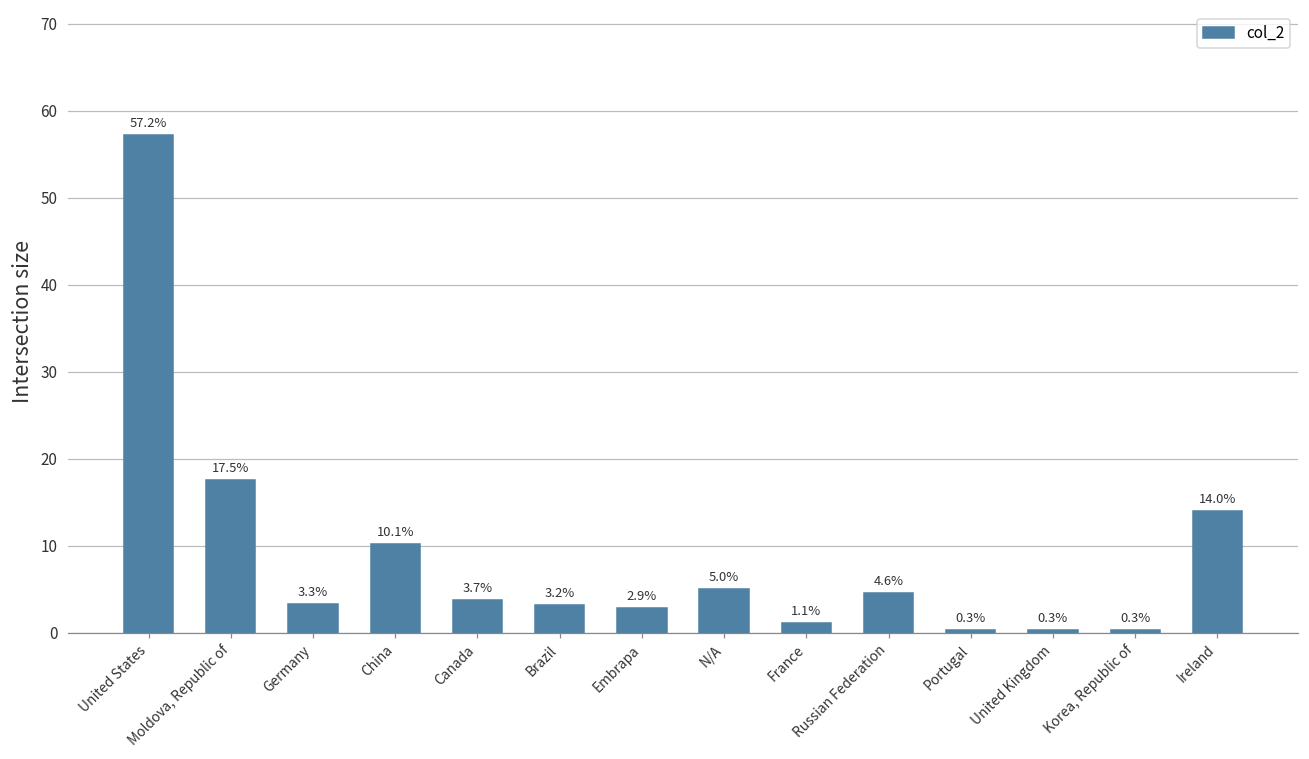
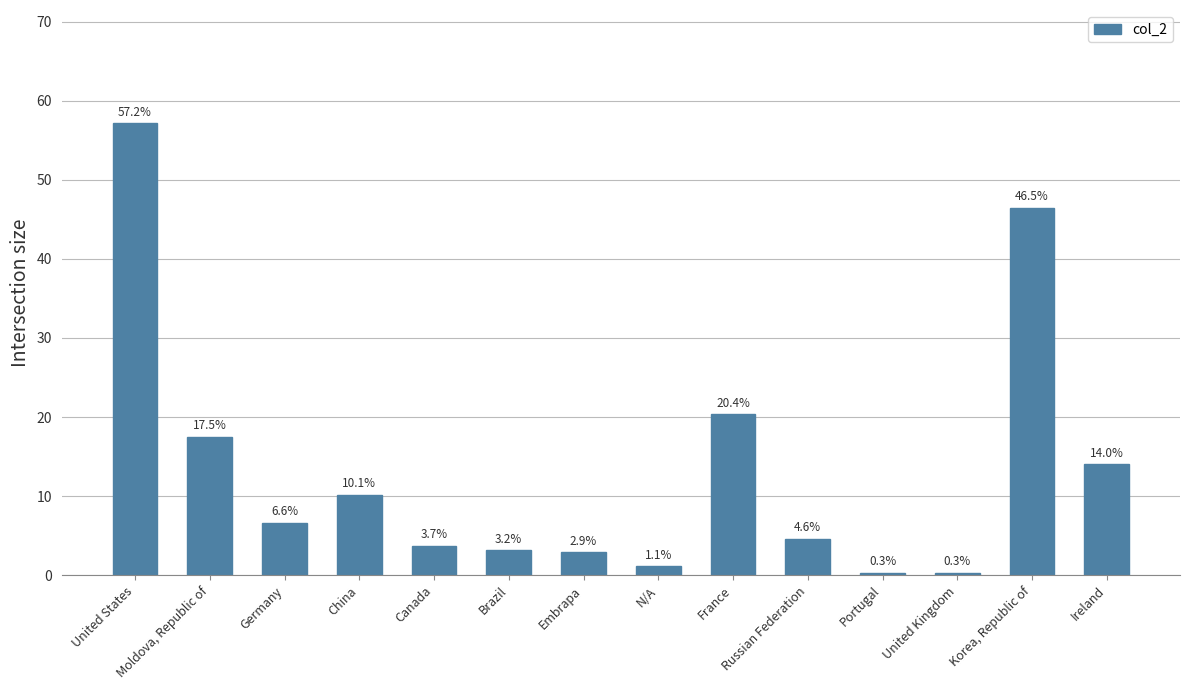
  {
    "United States": "57.2%",
    "Moldova, Republic of": "17.5%",
-   "Germany": "3.3%",
+   "Germany": "6.6%",
    "China": "10.1%",
    "Canada": "3.7%",
    "Brazil": "3.2%",
    "Embrapa": "2.9%",
-   "N/A": "5.0%",
-   "France": "1.1%",
+   "N/A": "1.1%",
+   "France": "20.4%",
    "Russian Federation": "4.6%",
    "Portugal": "0.3%",
    "United Kingdom": "0.3%",
-   "Korea, Republic of": "0.3%",
+   "Korea, Republic of": "46.5%",
    "Ireland": "14.0%"
  }
